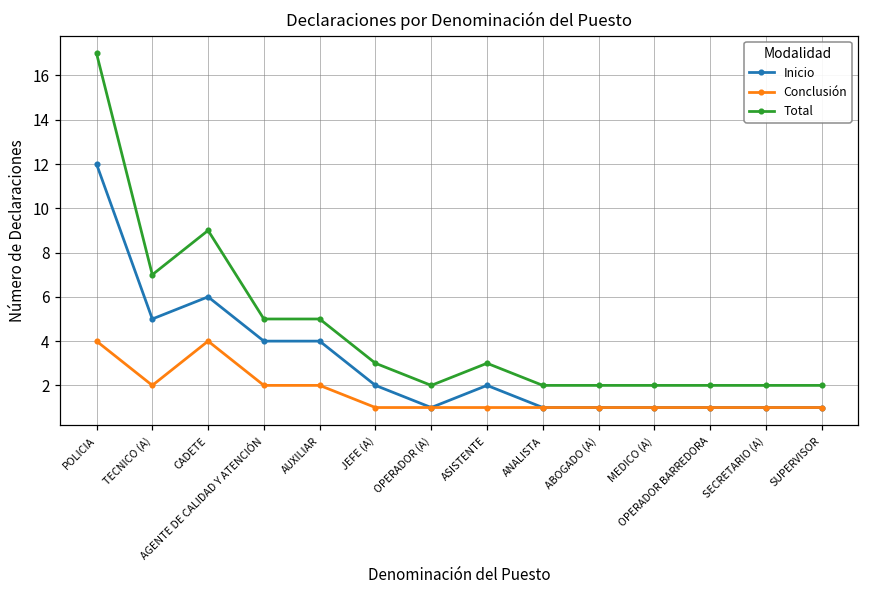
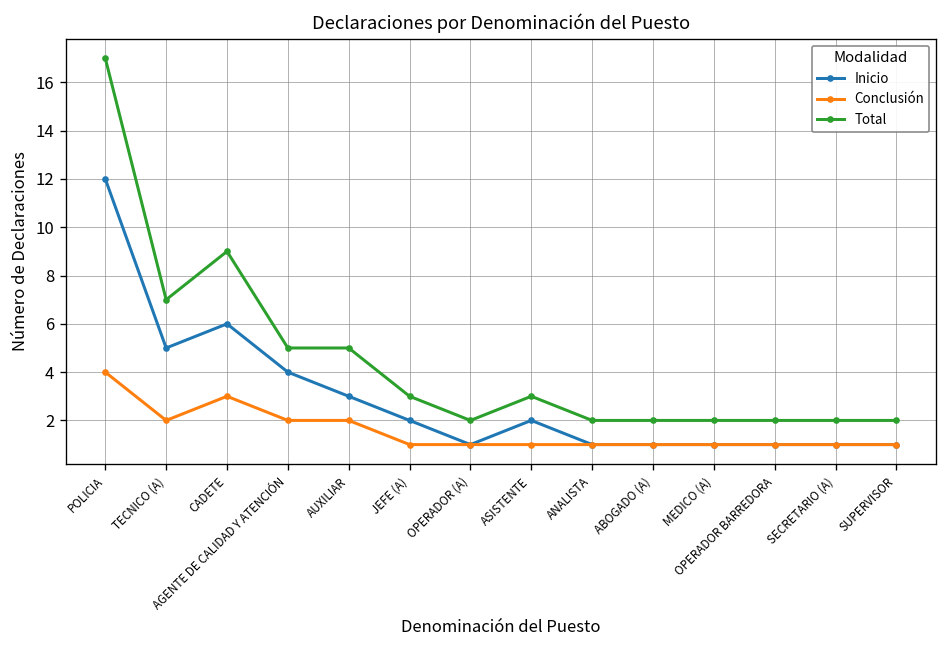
  {
    "Inicio": {
      "POLICIA": 12,
      "TECNICO (A)": 5,
      "CADETE": 6,
      "AGENTE DE CALIDAD Y ATENCIÓN": 4,
-     "AUXILIAR": 4,
+     "AUXILIAR": 3,
      "JEFE (A)": 2,
      "ASISTENTE": 2
    },
    "Conclusión": {
      "POLICIA": 4,
      "TECNICO (A)": 2,
-     "CADETE": 4,
+     "CADETE": 3,
      "AGENTE DE CALIDAD Y ATENCIÓN": 2,
      "AUXILIAR": 2,
      "JEFE (A)": 1,
      "ASISTENTE": 1
    },
    "Total": {
      "POLICIA": 17,
      "TECNICO (A)": 7,
      "CADETE": 9,
      "AGENTE DE CALIDAD Y ATENCIÓN": 5,
      "AUXILIAR": 5,
      "JEFE (A)": 3,
      "OPERADOR (A)": 2,
      "ASISTENTE": 3,
      "ANALISTA": 2,
      "ABOGADO (A)": 2,
      "MEDICO (A)": 2,
      "OPERADOR BARREDORA": 2,
      "SECRETARIO (A)": 2,
      "SUPERVISOR": 2
    }
  }
